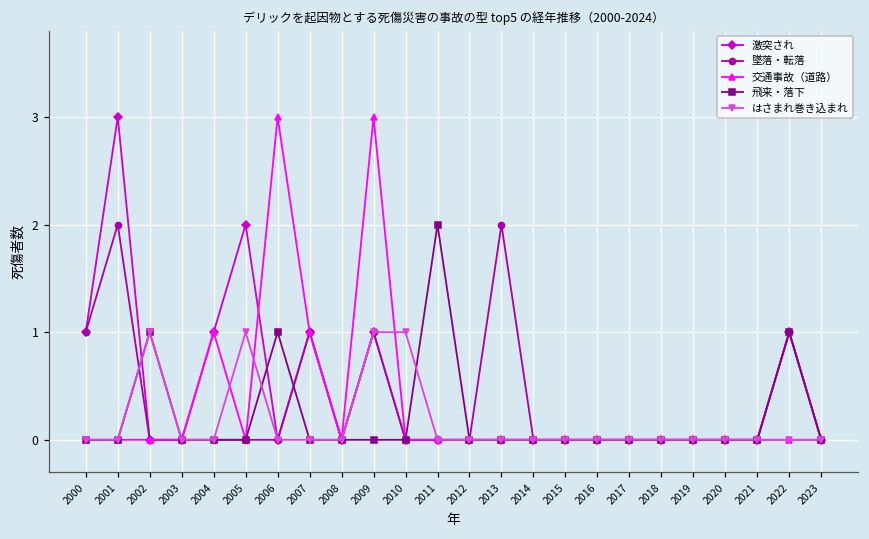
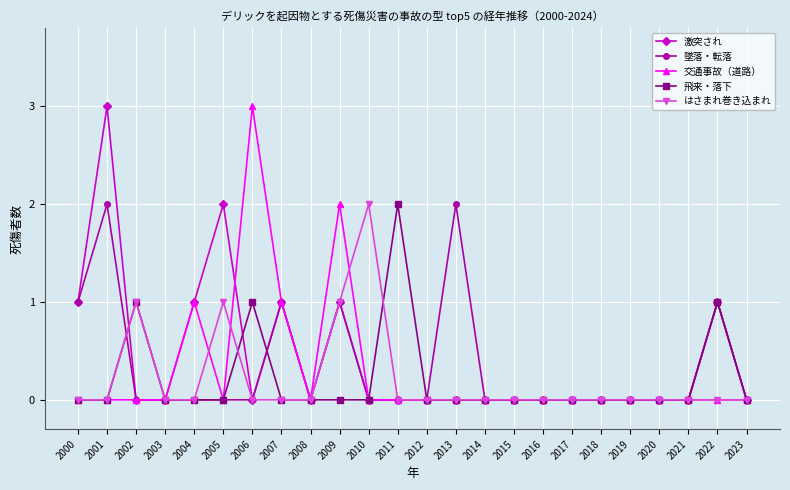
  {
    "交通事故（道路）": {
      "2006": 3,
-     "2009": 3
+     "2009": 2
    },
    "はさまれ巻き込まれ": {
      "2005": 1,
-     "2010": 1
+     "2010": 2
    }
  }
